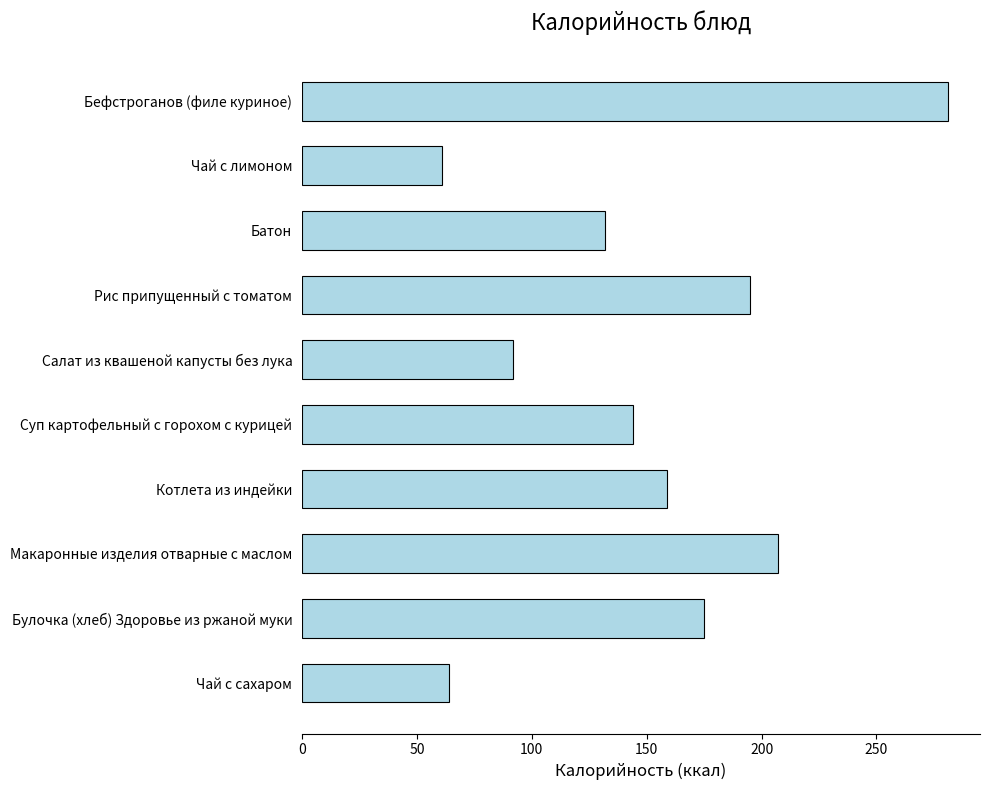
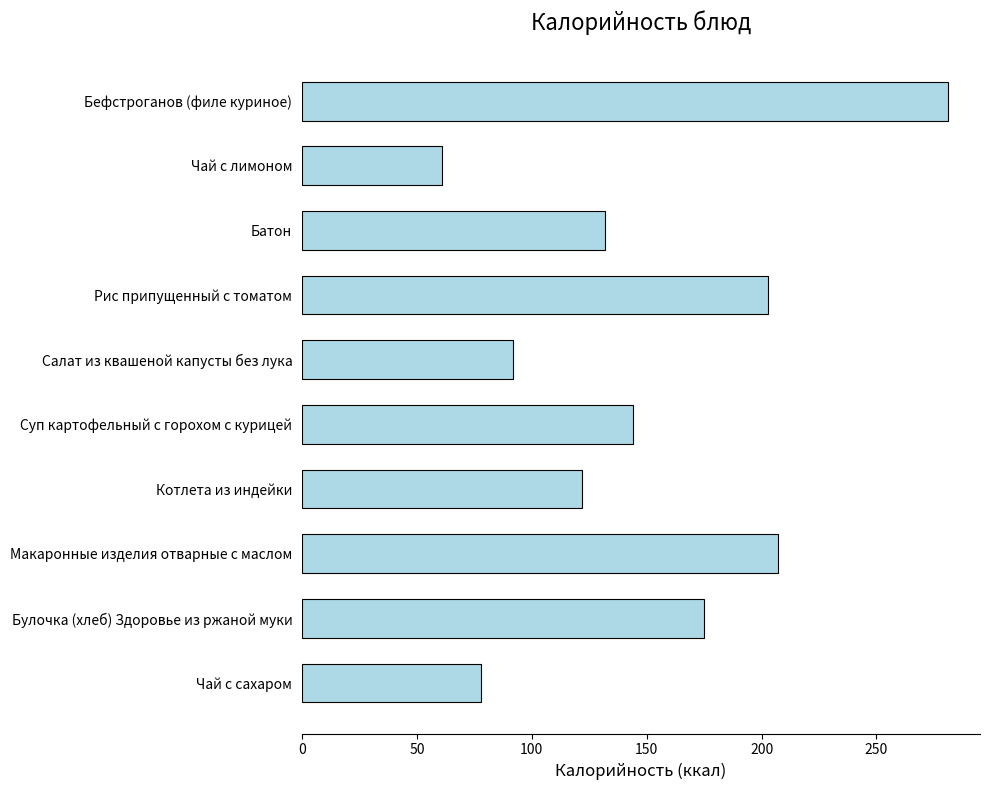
  {
    "Бефстроганов (филе куриное)": 281,
    "Чай с лимоном": 61,
    "Батон": 132,
-   "Рис припущенный с томатом": 195,
+   "Рис припущенный с томатом": 203,
    "Салат из квашеной капусты без лука": 92,
    "Суп картофельный с горохом с курицей": 144,
-   "Котлета из индейки": 159,
+   "Котлета из индейки": 122,
    "Макаронные изделия отварные с маслом": 207,
    "Булочка (хлеб) Здоровье из ржаной муки": 175,
-   "Чай с сахаром": 64
+   "Чай с сахаром": 78
  }
